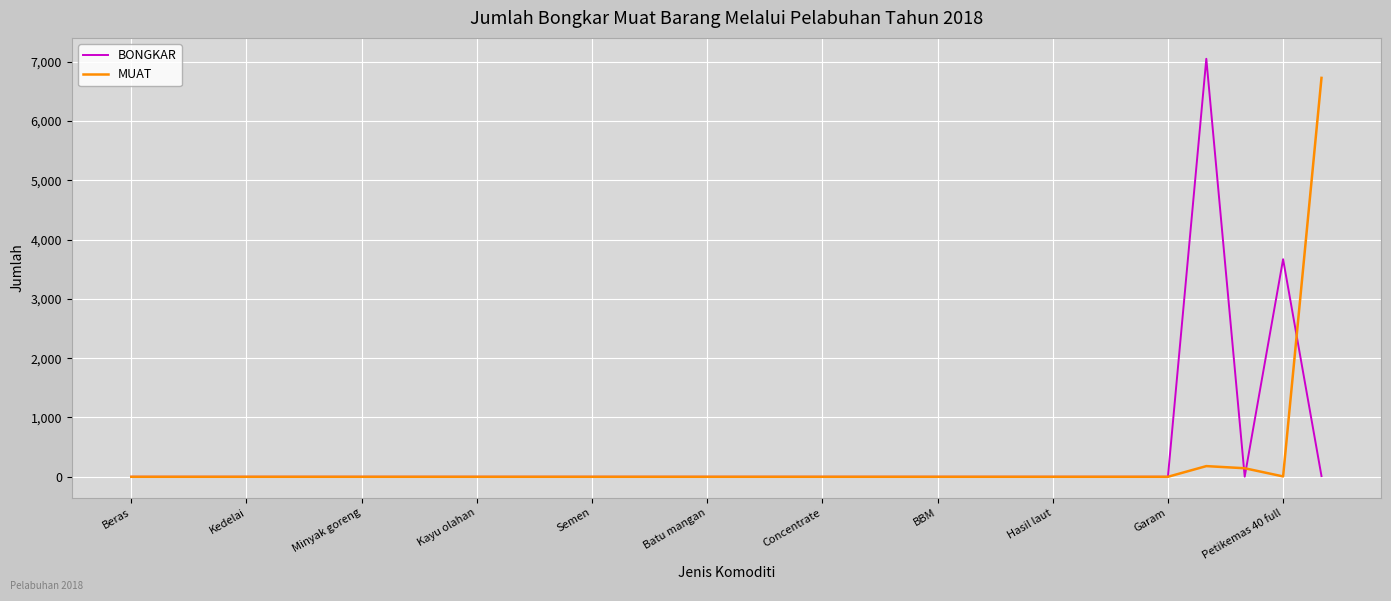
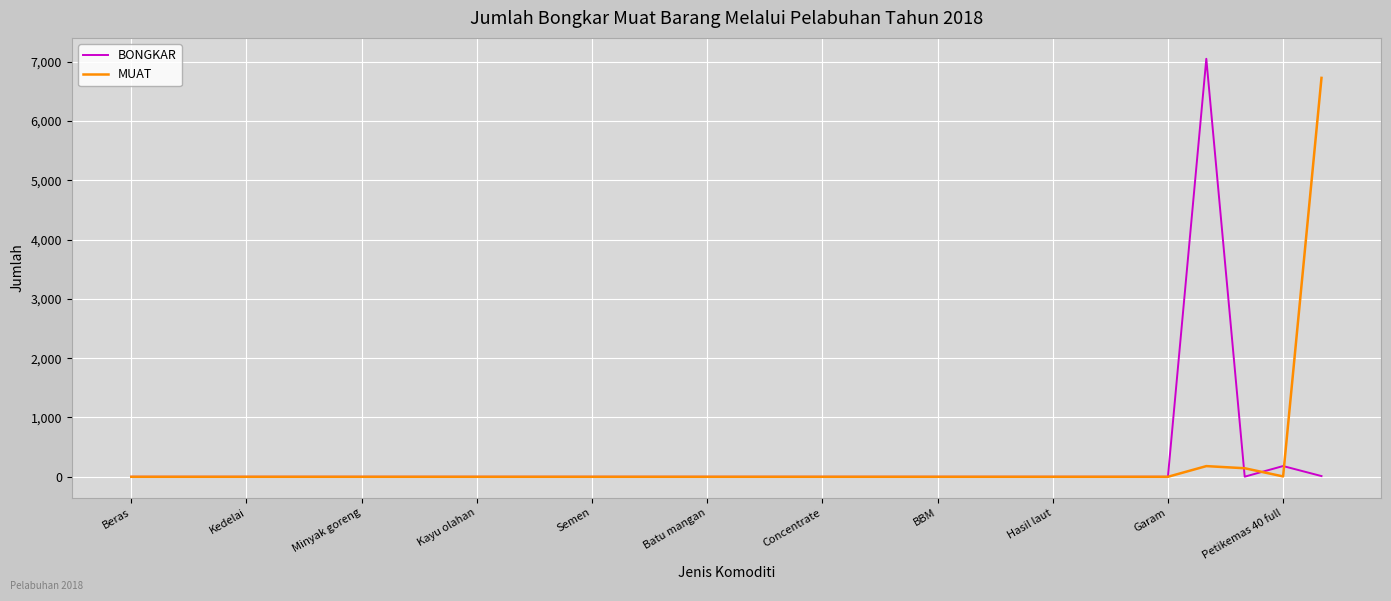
  {
    "BONGKAR": {
-     "Petikemas 40 full": "3,700"
+     "Petikemas 40 full": "200"
    },
    "MUAT": {
      "Petikemas 40 full": "0"
    }
  }
